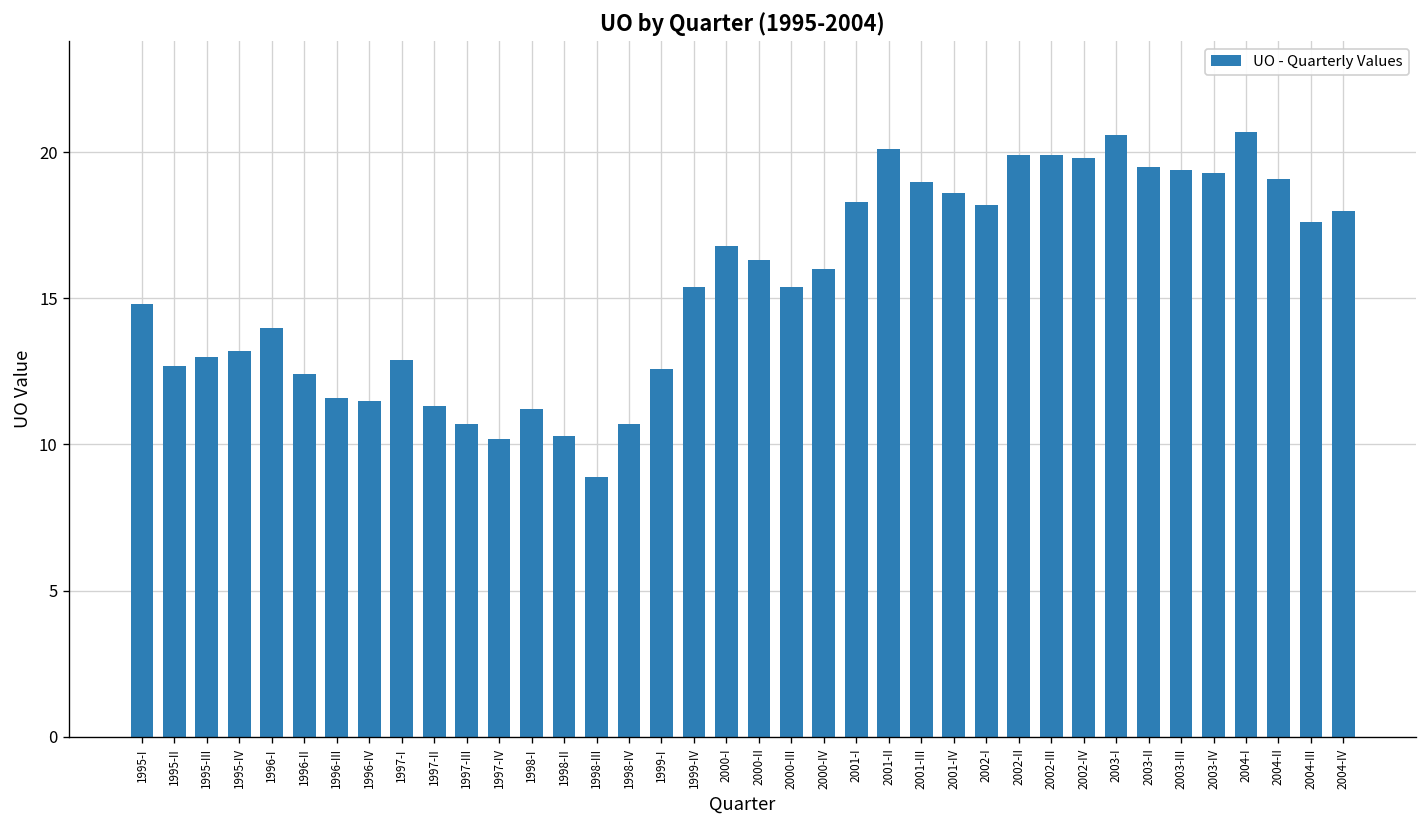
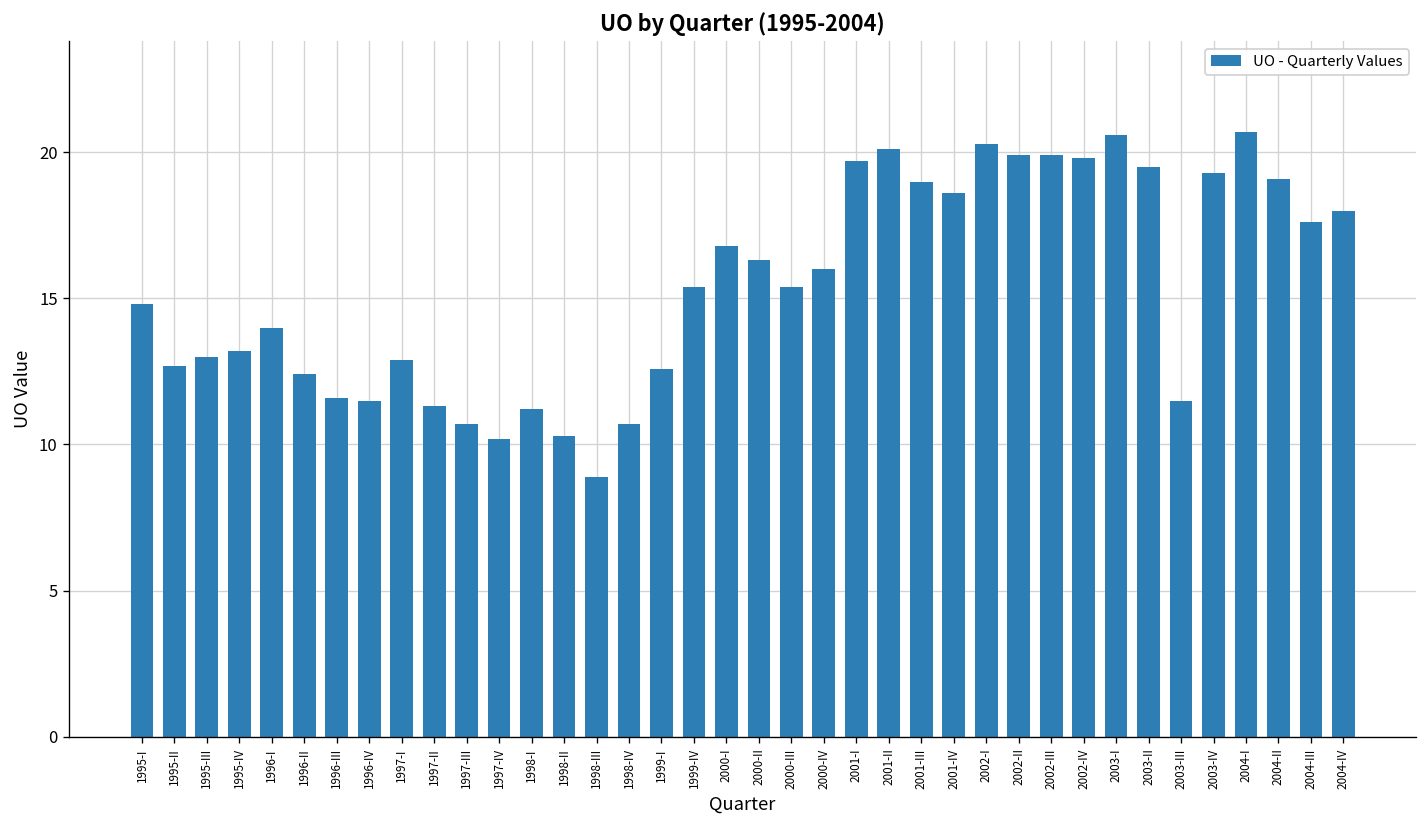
  {
    "1995-I": 14.8,
    "1995-II": 12.7,
    "1995-III": 13.0,
    "1995-IV": 13.2,
    "1996-I": 14.0,
    "1996-II": 12.4,
    "1996-III": 11.6,
    "1996-IV": 11.5,
    "1997-I": 12.9,
    "1997-II": 11.3,
    "1997-III": 10.7,
    "1997-IV": 10.2,
    "1998-I": 11.2,
    "1998-II": 10.3,
    "1998-III": 8.9,
    "1998-IV": 10.7,
    "1999-I": 12.6,
    "1999-IV": 15.4,
    "2000-I": 16.8,
    "2000-II": 16.3,
    "2000-III": 15.4,
    "2000-IV": 16.0,
-   "2001-I": 18.3,
+   "2001-I": 19.7,
    "2001-II": 20.1,
    "2001-III": 19.0,
    "2001-IV": 18.6,
-   "2002-I": 18.2,
+   "2002-I": 20.3,
    "2002-II": 19.9,
    "2002-III": 19.9,
    "2002-IV": 19.8,
    "2003-I": 20.6,
    "2003-II": 19.5,
-   "2003-III": 19.4,
+   "2003-III": 11.5,
    "2003-IV": 19.3,
    "2004-I": 20.7,
    "2004-II": 19.1,
    "2004-III": 17.6,
    "2004-IV": 18.0
  }
